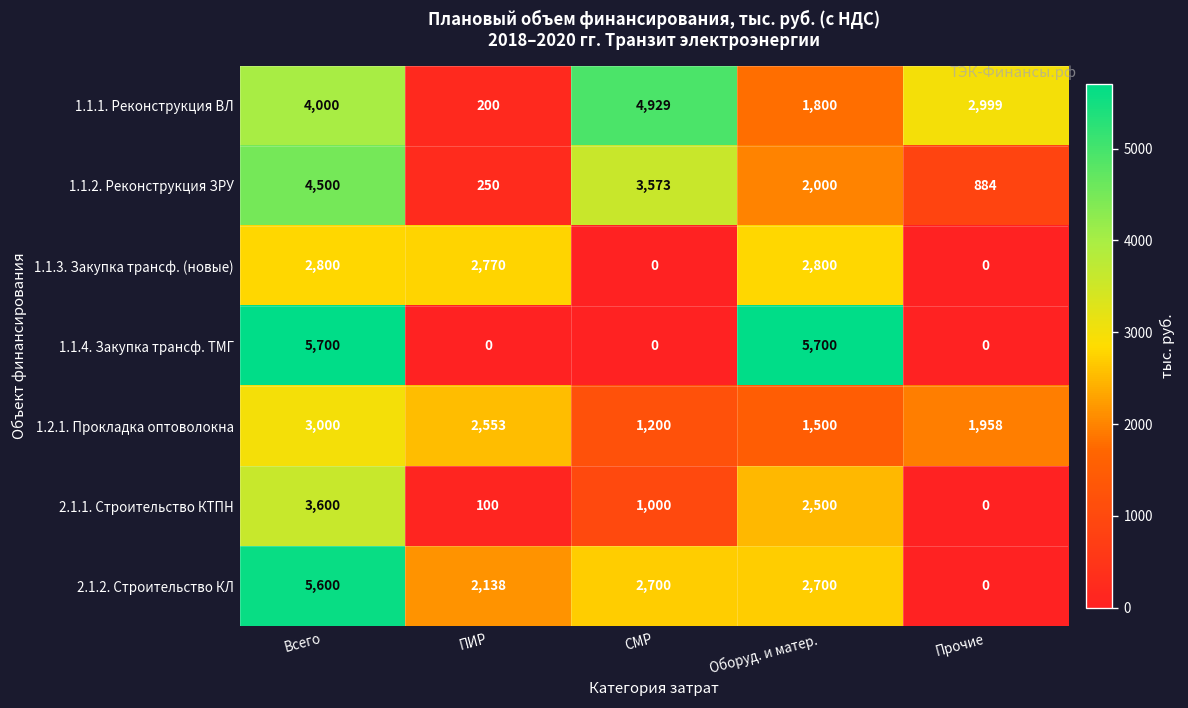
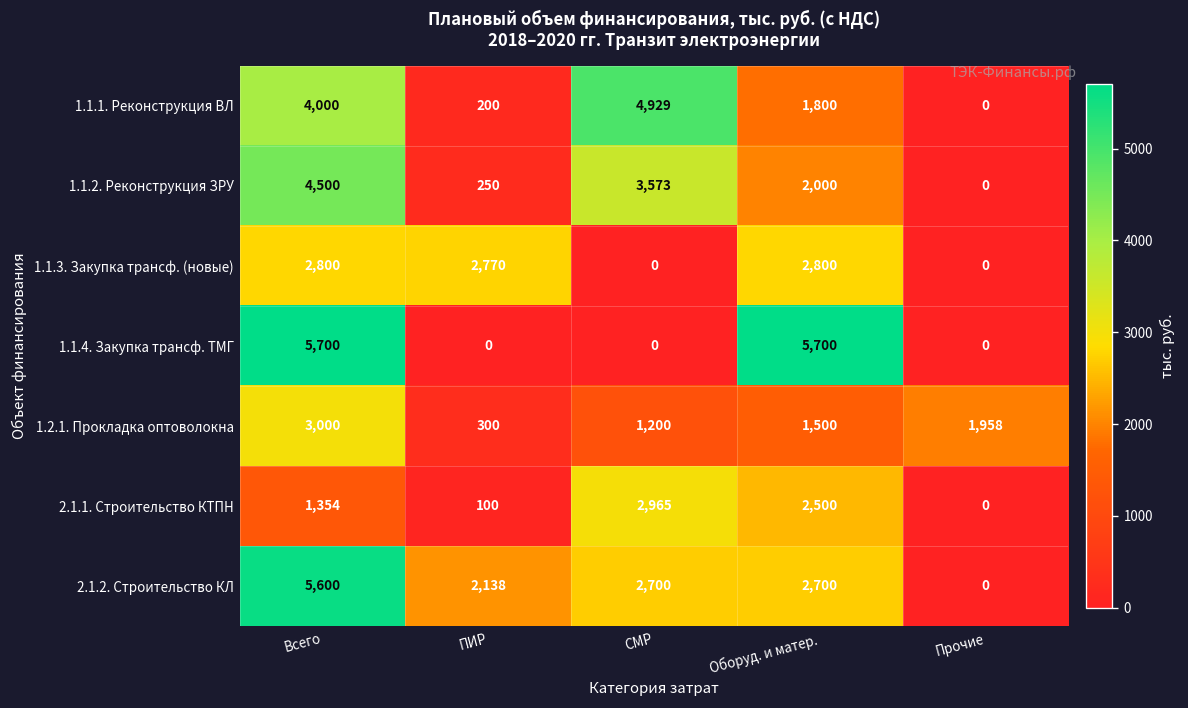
  {
    "1.1.1. Реконструкция ВЛ": {
      "Всего": "4,000",
      "ПИР": "200",
      "СМР": "4,929",
      "Оборуд. и матер.": "1,800",
-     "Прочие": "2,999"
+     "Прочие": "0"
    },
    "1.1.2. Реконструкция ЗРУ": {
      "Всего": "4,500",
      "ПИР": "250",
      "СМР": "3,573",
      "Оборуд. и матер.": "2,000",
-     "Прочие": "884"
+     "Прочие": "0"
    },
    "1.1.3. Закупка трансф. (новые)": {
      "Всего": "2,800",
      "ПИР": "2,770",
      "СМР": "0",
      "Оборуд. и матер.": "2,800",
      "Прочие": "0"
    },
    "1.1.4. Закупка трансф. ТМГ": {
      "Всего": "5,700",
      "ПИР": "0",
      "СМР": "0",
      "Оборуд. и матер.": "5,700",
      "Прочие": "0"
    },
    "1.2.1. Прокладка оптоволокна": {
      "Всего": "3,000",
-     "ПИР": "2,553",
+     "ПИР": "300",
      "СМР": "1,200",
      "Оборуд. и матер.": "1,500",
      "Прочие": "1,958"
    },
    "2.1.1. Строительство КТПН": {
-     "Всего": "3,600",
+     "Всего": "1,354",
      "ПИР": "100",
-     "СМР": "1,000",
+     "СМР": "2,965",
      "Оборуд. и матер.": "2,500",
      "Прочие": "0"
    },
    "2.1.2. Строительство КЛ": {
      "Всего": "5,600",
      "ПИР": "2,138",
      "СМР": "2,700",
      "Оборуд. и матер.": "2,700",
      "Прочие": "0"
    }
  }
